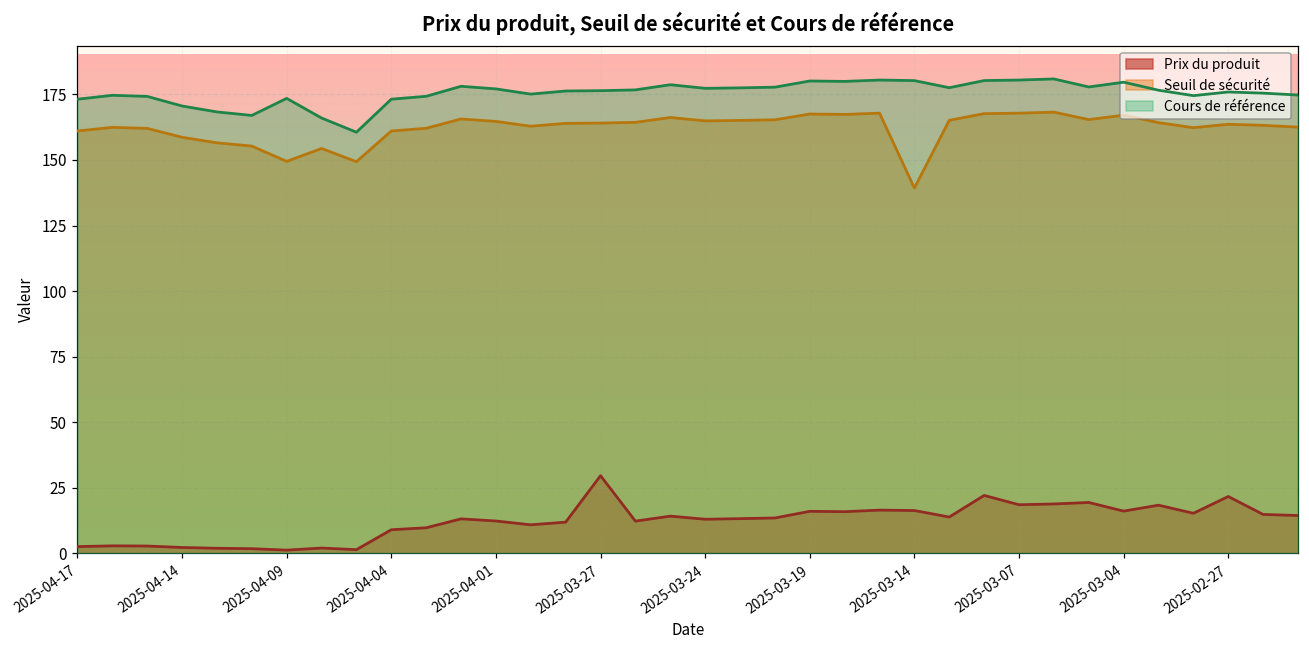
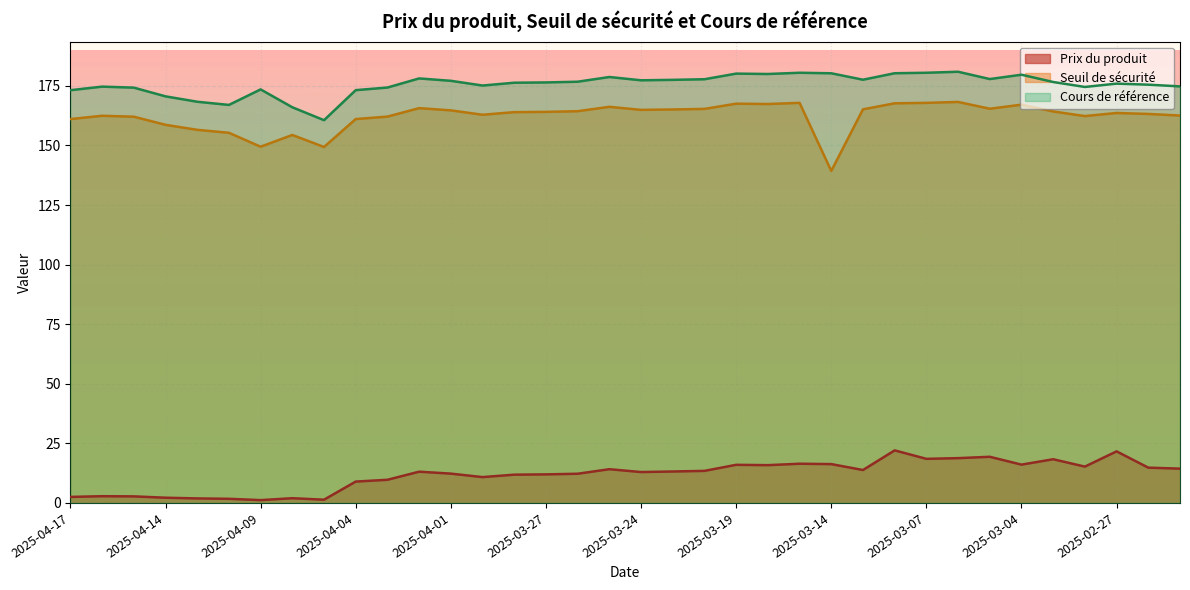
  {
    "Prix du produit": {
      "2025-04-17": 3,
      "2025-04-14": 2,
      "2025-04-09": 1,
      "2025-04-04": 9,
      "2025-04-01": 12,
-     "2025-03-27": 30,
+     "2025-03-27": 12,
      "2025-03-24": 13,
      "2025-03-19": 16,
      "2025-03-14": 16,
      "2025-03-07": 19,
      "2025-03-04": 16,
      "2025-02-27": 22
    },
    "Seuil de sécurité": {
      "2025-04-17": 161,
      "2025-04-14": 159,
      "2025-04-09": 149,
      "2025-04-04": 161,
      "2025-04-01": 165,
      "2025-03-27": 164,
      "2025-03-24": 165,
      "2025-03-19": 168,
      "2025-03-14": 139,
      "2025-03-07": 168,
      "2025-02-27": 164
    },
    "Cours de référence": {
      "2025-04-17": 173,
      "2025-04-14": 171,
      "2025-04-09": 174,
      "2025-04-04": 173,
      "2025-04-01": 177,
      "2025-03-27": 176,
      "2025-03-24": 177,
      "2025-03-19": 180,
      "2025-03-14": 180,
      "2025-03-07": 181
    }
  }
